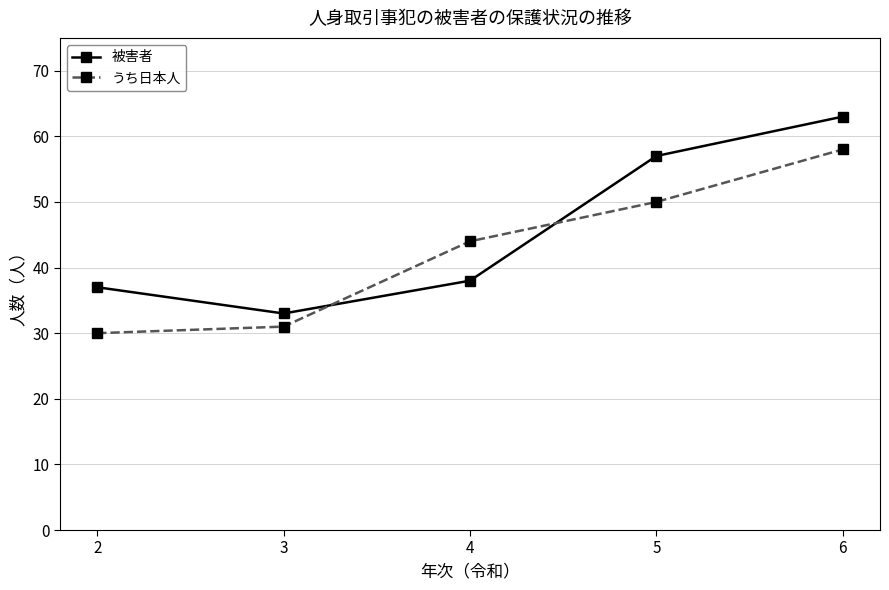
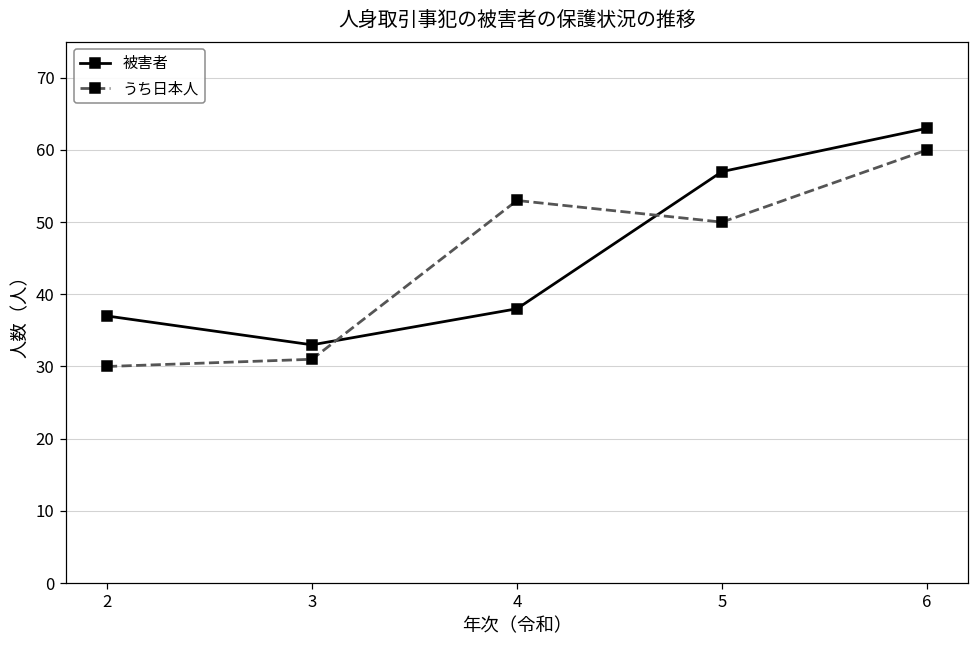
  {
    "被害者": {
      "2": 37,
      "3": 33,
      "4": 38,
      "5": 57,
      "6": 63
    },
    "うち日本人": {
      "2": 30,
      "3": 31,
-     "4": 44,
+     "4": 53,
      "5": 50,
-     "6": 58
+     "6": 60
    }
  }
